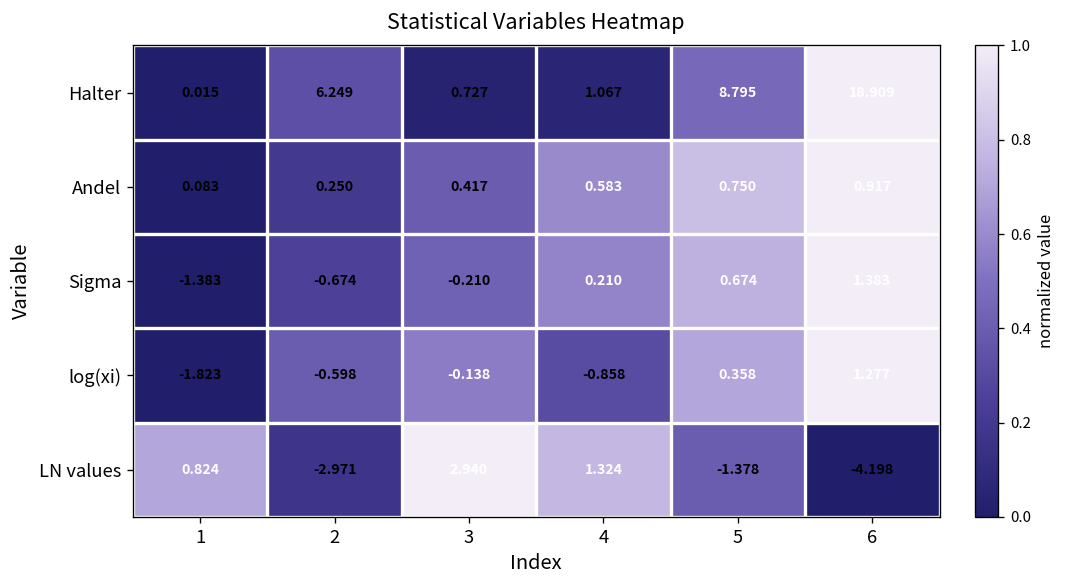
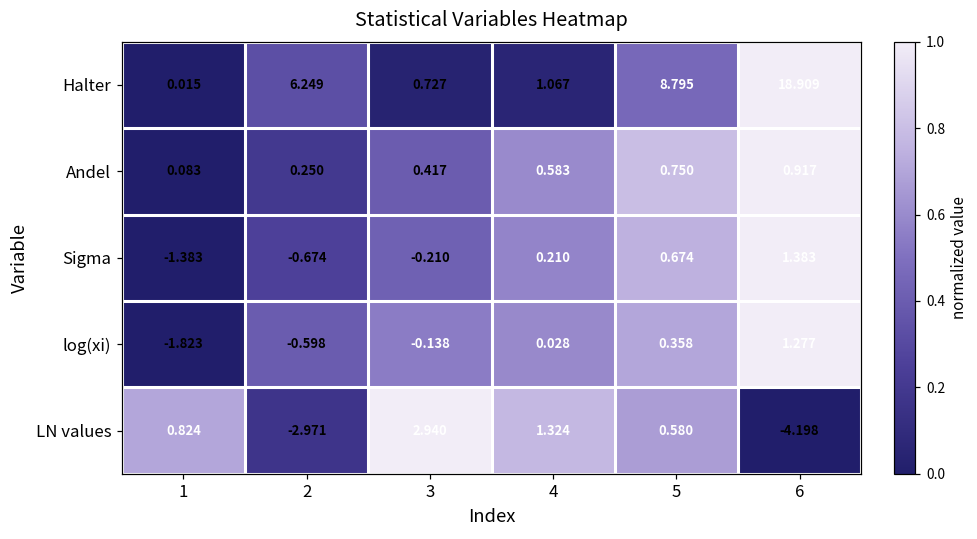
  {
    "Halter": {
      "1": 0.015,
      "2": 6.249,
      "3": 0.727,
      "4": 1.067,
      "5": 8.795
    },
    "Andel": {
      "1": 0.083,
      "2": 0.250,
      "3": 0.417,
      "4": 0.583,
      "5": 0.750
    },
    "Sigma": {
      "1": -1.383,
      "2": -0.674,
      "3": -0.210,
      "4": 0.210,
      "5": 0.674
    },
    "log(xi)": {
      "1": -1.823,
      "2": -0.598,
      "3": -0.138,
-     "4": -0.858,
+     "4": 0.028,
      "5": 0.358
    },
    "LN values": {
      "1": 0.824,
      "2": -2.971,
      "4": 1.324,
-     "5": -1.378,
+     "5": 0.580,
      "6": -4.198
    }
  }
